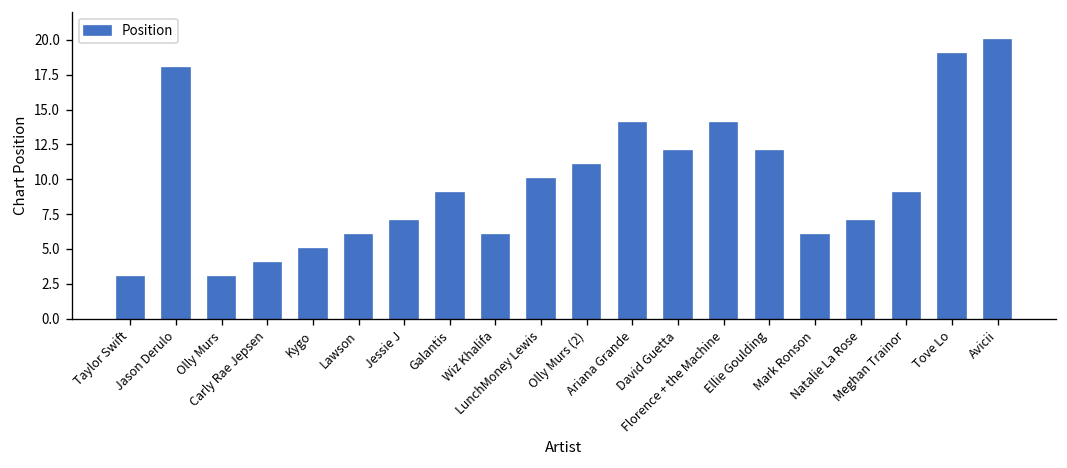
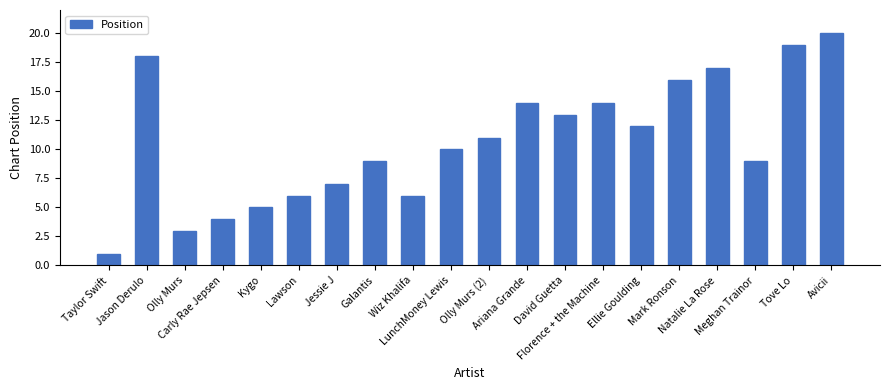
  {
-   "Taylor Swift": 3,
+   "Taylor Swift": 1,
    "Jason Derulo": 18,
    "Olly Murs": 3,
    "Carly Rae Jepsen": 4,
    "Kygo": 5,
    "Lawson": 6,
    "Jessie J": 7,
    "Galantis": 9,
    "Wiz Khalifa": 6,
    "LunchMoney Lewis": 10,
    "Olly Murs (2)": 11,
    "Ariana Grande": 14,
-   "David Guetta": 12,
+   "David Guetta": 13,
    "Florence + the Machine": 14,
    "Ellie Goulding": 12,
-   "Mark Ronson": 6,
-   "Natalie La Rose": 7,
+   "Mark Ronson": 16,
+   "Natalie La Rose": 17,
    "Meghan Trainor": 9,
    "Tove Lo": 19,
    "Avicii": 20
  }
